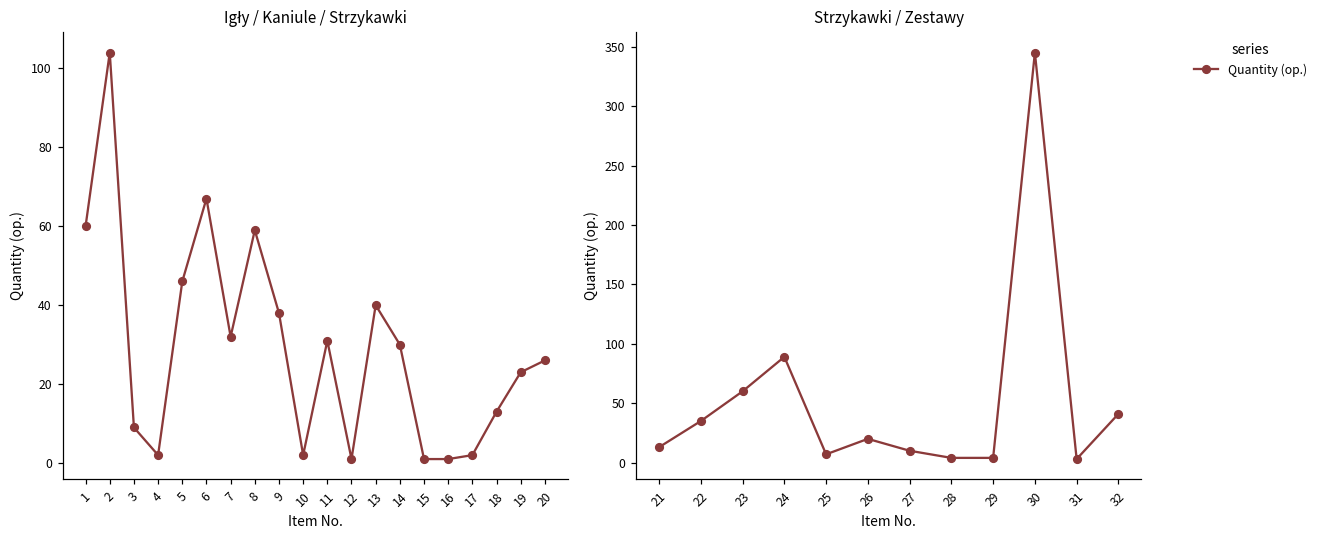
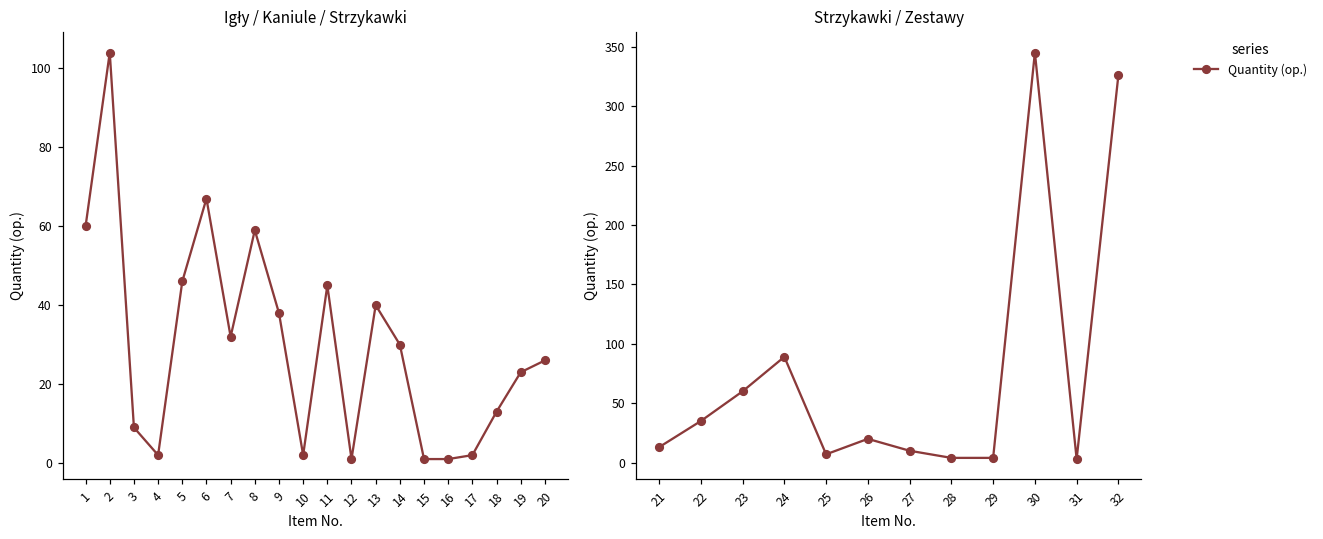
  {
    "Igły / Kaniule / Strzykawki": {
      "1": 60,
      "2": 104,
      "3": 9,
      "4": 2,
      "5": 46,
      "6": 67,
      "7": 32,
      "8": 59,
      "9": 38,
      "10": 2,
-     "11": 31,
+     "11": 45,
      "12": 1,
      "13": 40,
      "14": 30,
      "15": 1,
      "16": 1,
      "17": 2,
      "18": 13,
      "19": 23,
      "20": 26
    },
    "Strzykawki / Zestawy": {
      "21": 13,
      "22": 35,
      "23": 60,
      "24": 89,
      "25": 7,
      "26": 20,
      "27": 10,
      "28": 4,
      "29": 4,
      "30": 345,
      "31": 3,
-     "32": 41
+     "32": 326
    }
  }
